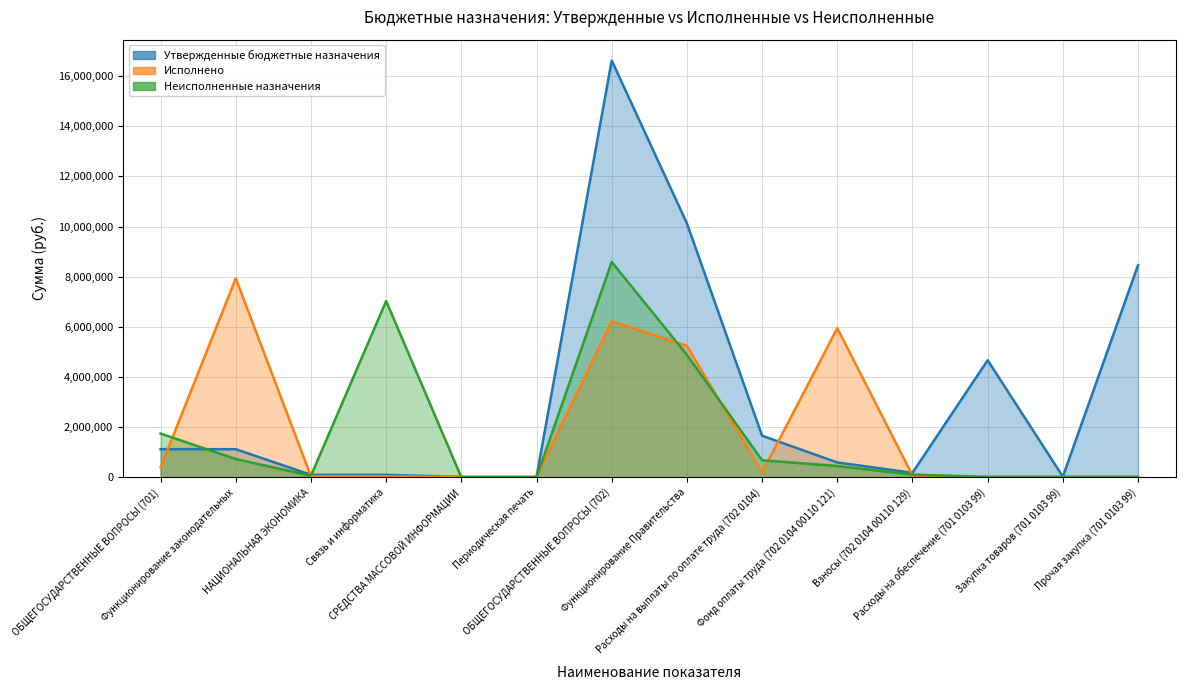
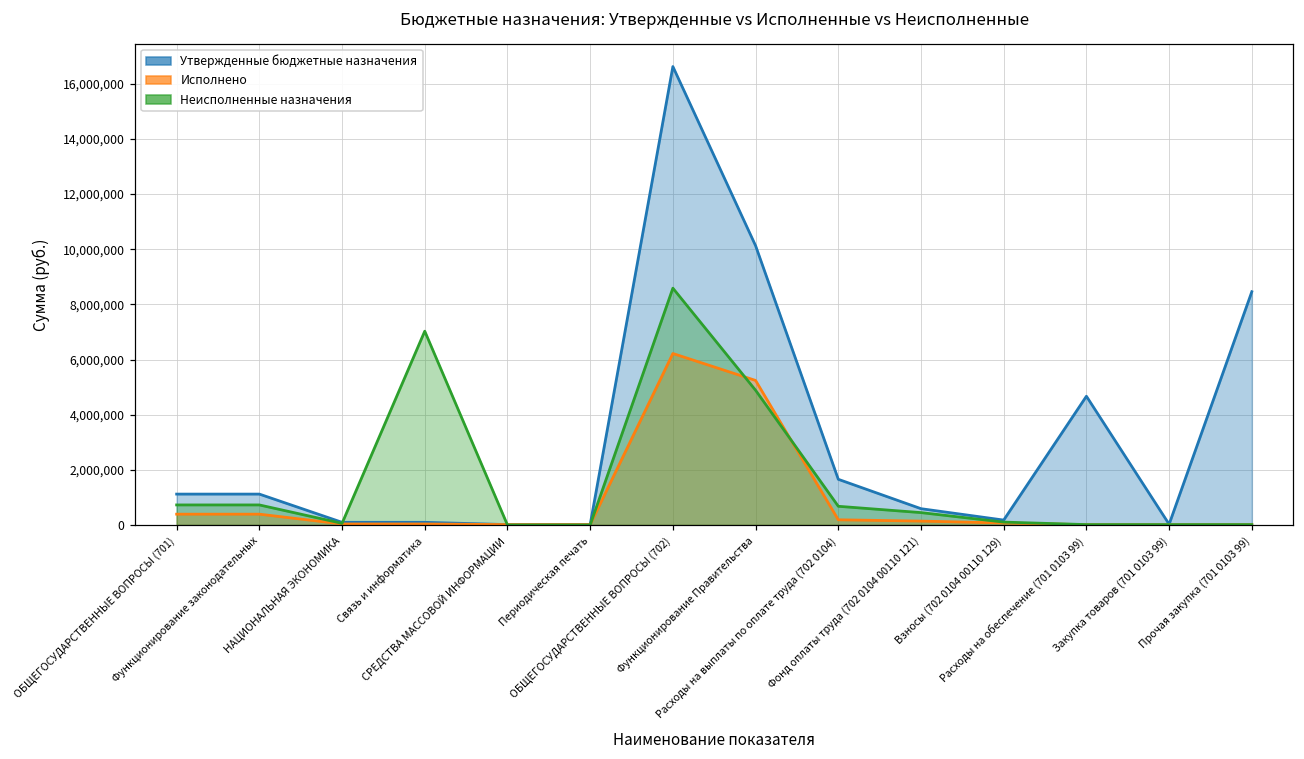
  {
    "Утвержденные бюджетные назначения": {
      "ОБЩЕГОСУДАРСТВЕННЫЕ ВОПРОСЫ (701)": "1,100,000",
      "Функционирование законодательных": "1,100,000",
      "ОБЩЕГОСУДАРСТВЕННЫЕ ВОПРОСЫ (702)": "16,600,000",
      "Функционирование Правительства": "10,100,000",
      "Расходы на выплаты по оплате труда (702 0104)": "1,700,000",
      "Фонд оплаты труда (702 0104 00110 121)": "600,000",
      "Расходы на обеспечение (701 0103 99)": "4,700,000",
      "Прочая закупка (701 0103 99)": "8,500,000"
    },
    "Исполнено": {
      "ОБЩЕГОСУДАРСТВЕННЫЕ ВОПРОСЫ (701)": "400,000",
-     "Функционирование законодательных": "7,900,000",
+     "Функционирование законодательных": "400,000",
      "ОБЩЕГОСУДАРСТВЕННЫЕ ВОПРОСЫ (702)": "6,200,000",
      "Функционирование Правительства": "5,200,000",
      "Расходы на выплаты по оплате труда (702 0104)": "200,000",
-     "Фонд оплаты труда (702 0104 00110 121)": "5,900,000"
+     "Фонд оплаты труда (702 0104 00110 121)": "100,000"
    },
    "Неисполненные назначения": {
-     "ОБЩЕГОСУДАРСТВЕННЫЕ ВОПРОСЫ (701)": "1,700,000",
+     "ОБЩЕГОСУДАРСТВЕННЫЕ ВОПРОСЫ (701)": "700,000",
      "Функционирование законодательных": "700,000",
      "Связь и информатика": "7,000,000",
      "ОБЩЕГОСУДАРСТВЕННЫЕ ВОПРОСЫ (702)": "8,600,000",
      "Функционирование Правительства": "4,900,000",
      "Расходы на выплаты по оплате труда (702 0104)": "700,000",
      "Фонд оплаты труда (702 0104 00110 121)": "400,000"
    }
  }
